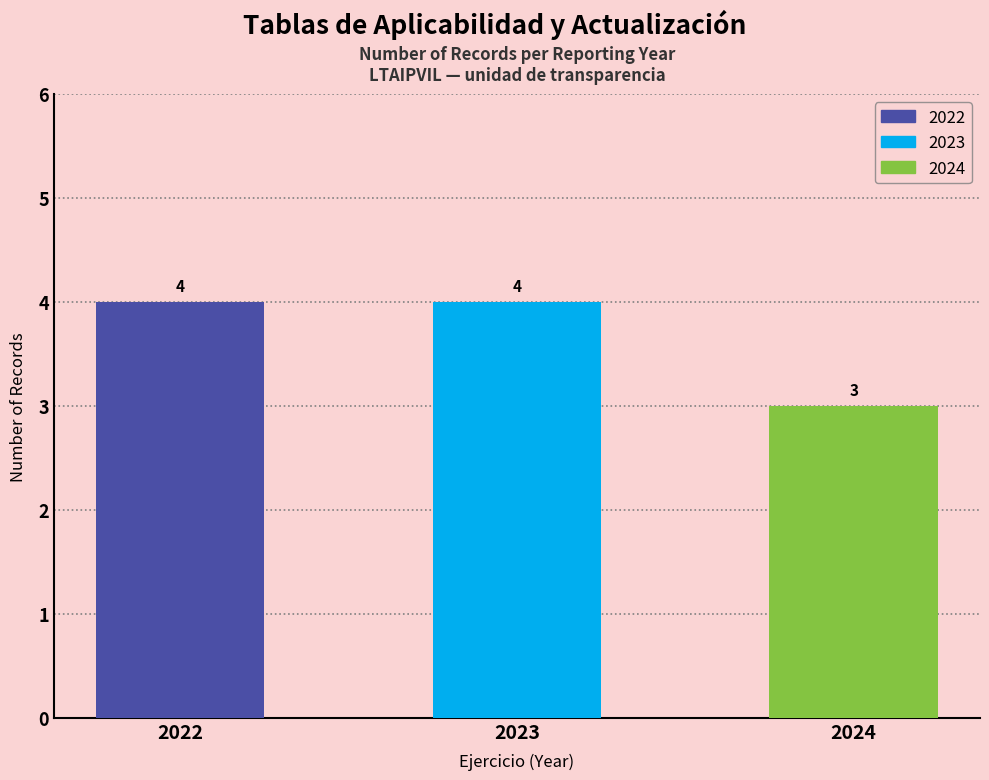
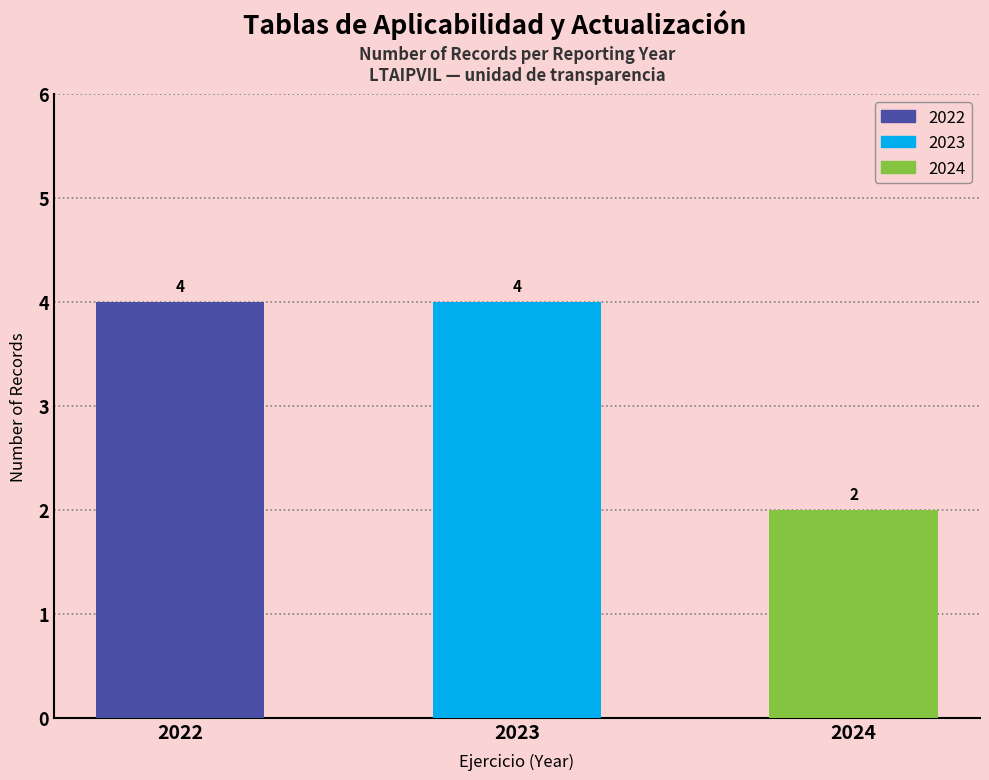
  {
    "2022": 4,
    "2023": 4,
-   "2024": 3
+   "2024": 2
  }
